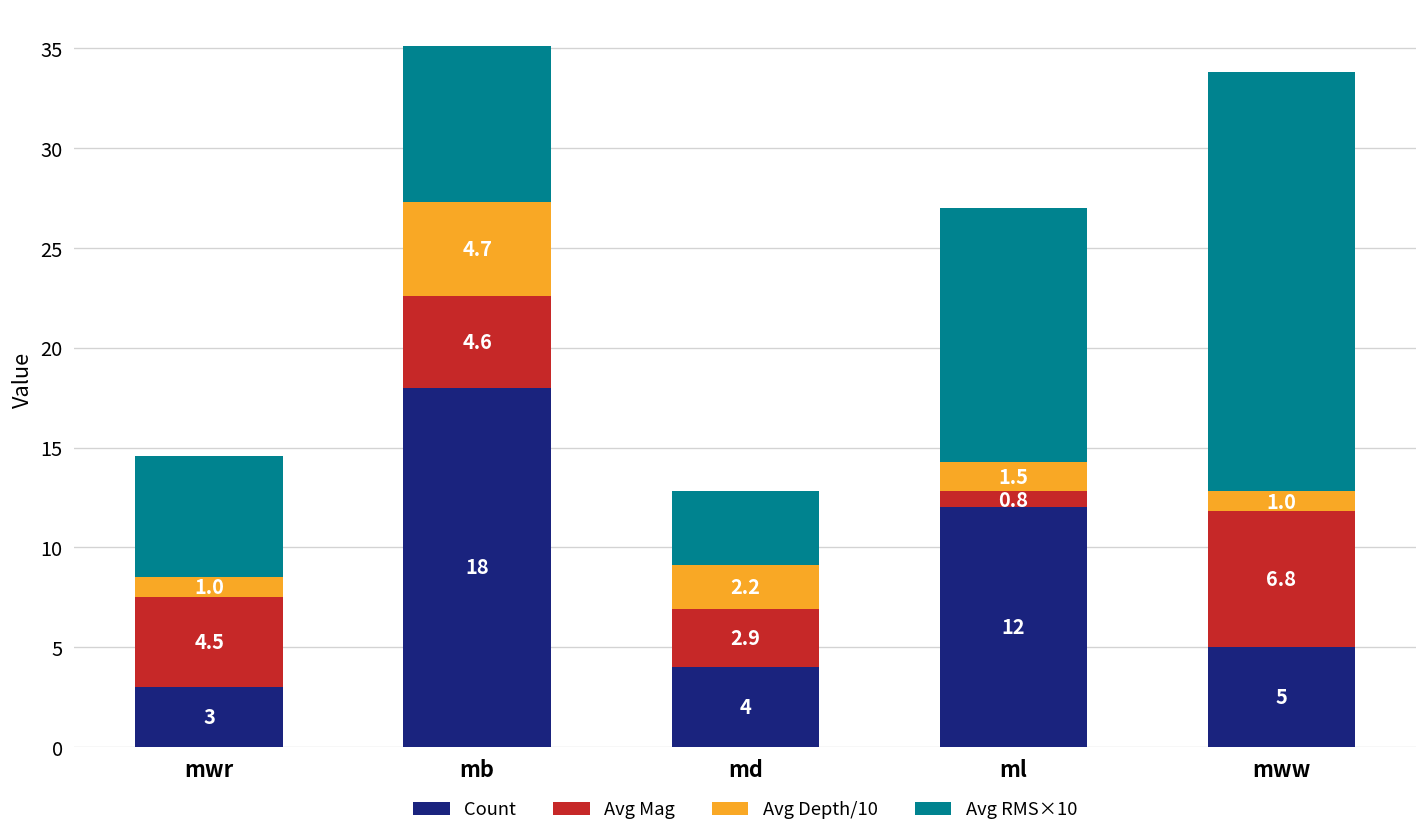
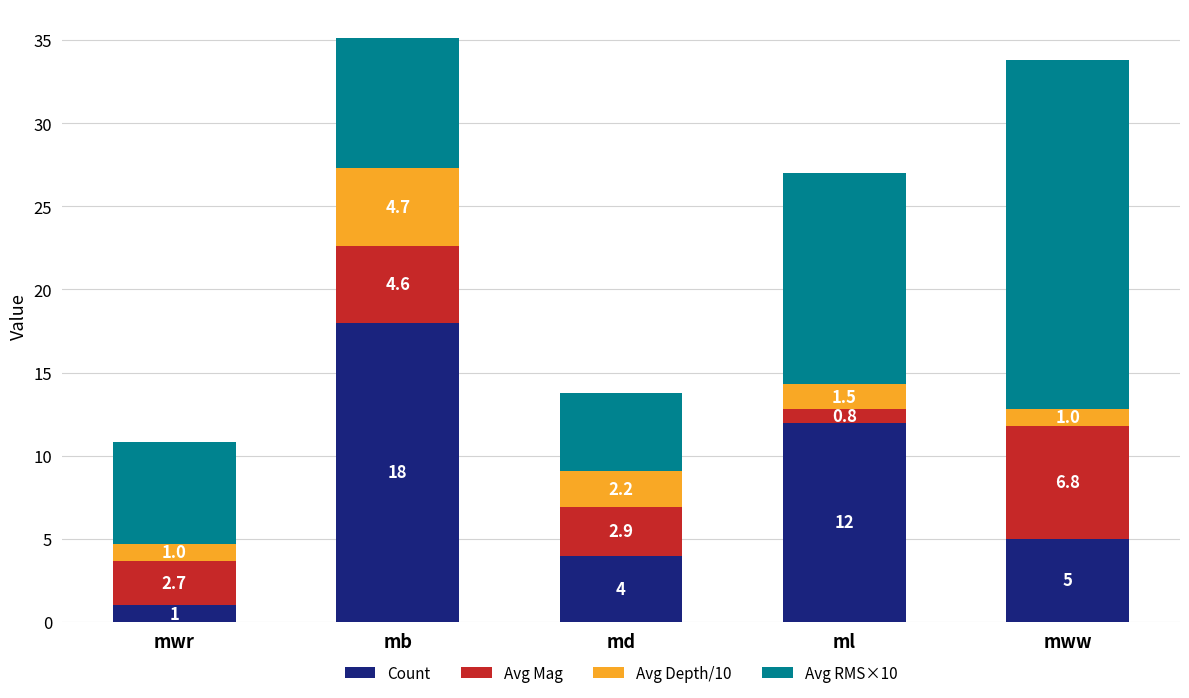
  {
    "Count": {
-     "mwr": 3,
+     "mwr": 1,
      "mb": 18,
      "md": 4,
      "ml": 12,
      "mww": 5
    },
    "Avg Mag": {
-     "mwr": 4.5,
+     "mwr": 2.7,
      "mb": 4.6,
      "md": 2.9,
      "ml": 0.8,
      "mww": 6.8
    },
    "Avg Depth/10": {
      "mwr": 1.0,
      "mb": 4.7,
      "md": 2.2,
      "ml": 1.5,
      "mww": 1.0
    },
    "Avg RMS×10": {
      "mwr": 6.1,
      "mb": 7.8,
-     "md": 3.7,
+     "md": 4.7,
      "ml": 12.7,
      "mww": 21.0
    }
  }
